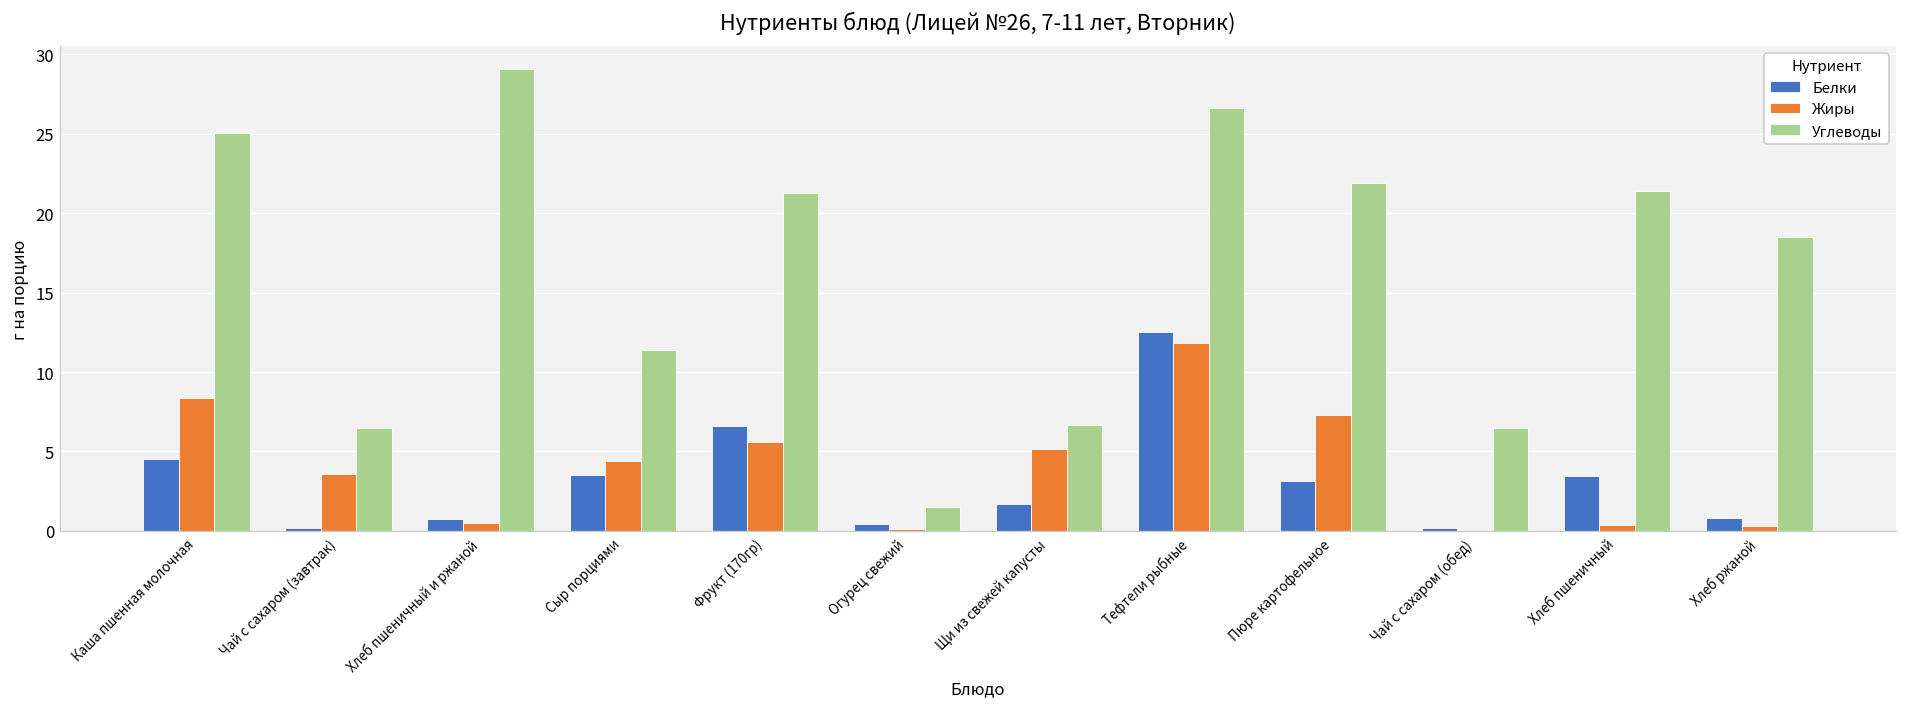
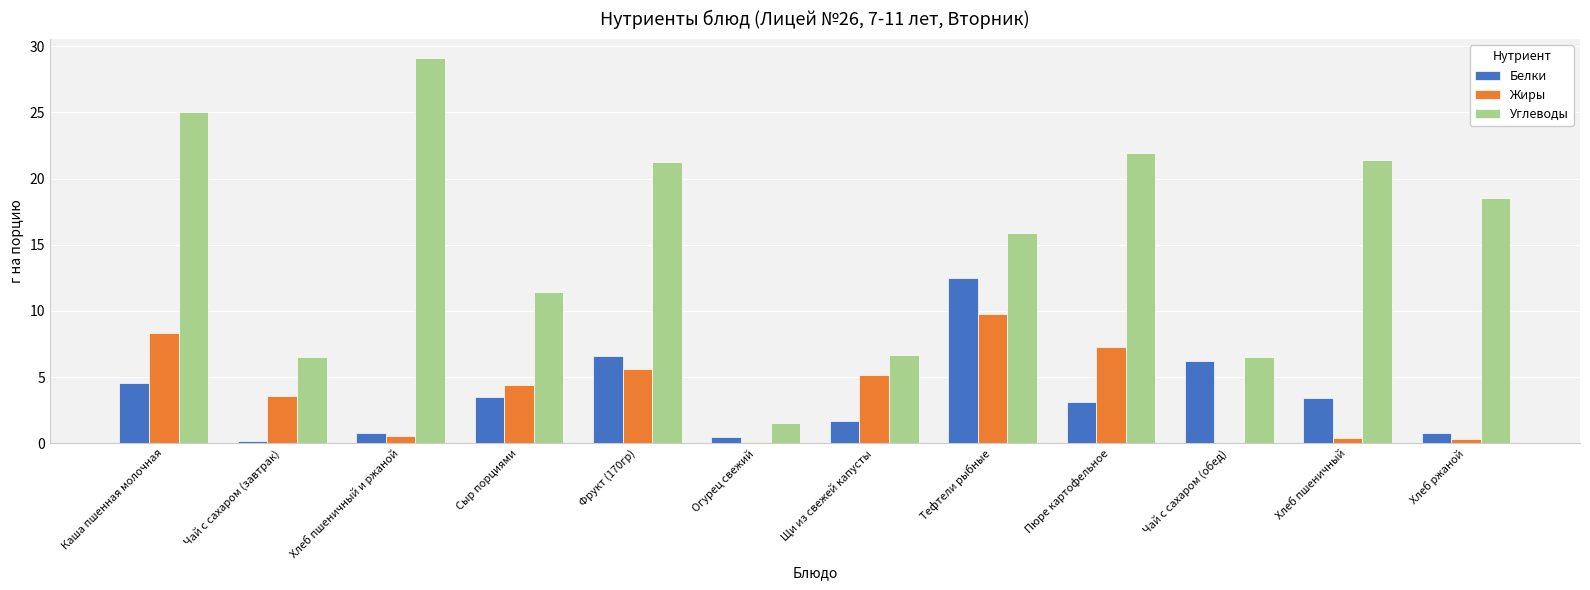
  {
    "Белки": {
      "Каша пшенная молочная": 4.6,
      "Чай с сахаром (завтрак)": 0.2,
      "Хлеб пшеничный и ржаной": 0.8,
      "Сыр порциями": 3.5,
      "Фрукт (170гр)": 6.6,
      "Огурец свежий": 0.5,
      "Щи из свежей капусты": 1.7,
      "Тефтели рыбные": 12.5,
      "Пюре картофельное": 3.2,
-     "Чай с сахаром (обед)": 0.2,
+     "Чай с сахаром (обед)": 6.2,
      "Хлеб пшеничный": 3.5,
      "Хлеб ржаной": 0.8
    },
    "Жиры": {
      "Каша пшенная молочная": 8.4,
      "Чай с сахаром (завтрак)": 3.6,
      "Хлеб пшеничный и ржаной": 0.5,
      "Сыр порциями": 4.4,
      "Фрукт (170гр)": 5.6,
      "Щи из свежей капусты": 5.2,
-     "Тефтели рыбные": 11.8,
+     "Тефтели рыбные": 9.7,
      "Пюре картофельное": 7.3,
      "Чай с сахаром (обед)": 0.0,
      "Хлеб пшеничный": 0.4,
      "Хлеб ржаной": 0.3
    },
    "Углеводы": {
      "Каша пшенная молочная": 25.0,
      "Чай с сахаром (завтрак)": 6.5,
      "Хлеб пшеничный и ржаной": 29.1,
      "Сыр порциями": 11.4,
      "Фрукт (170гр)": 21.3,
      "Огурец свежий": 1.5,
      "Щи из свежей капусты": 6.7,
-     "Тефтели рыбные": 26.7,
+     "Тефтели рыбные": 15.9,
      "Пюре картофельное": 21.9,
      "Чай с сахаром (обед)": 6.5,
      "Хлеб пшеничный": 21.4,
      "Хлеб ржаной": 18.5
    }
  }
